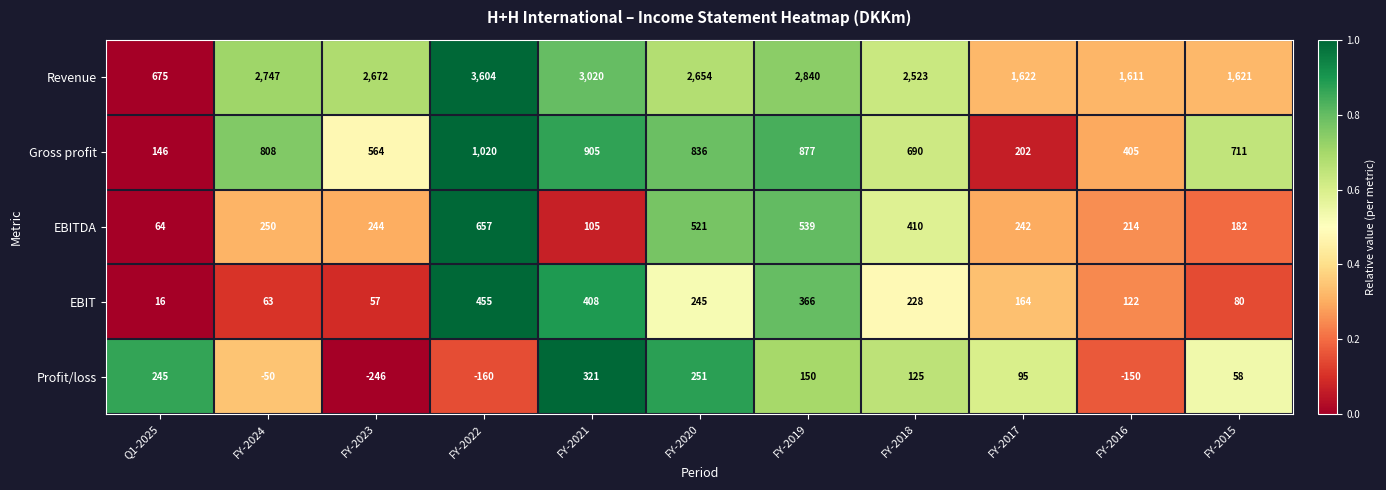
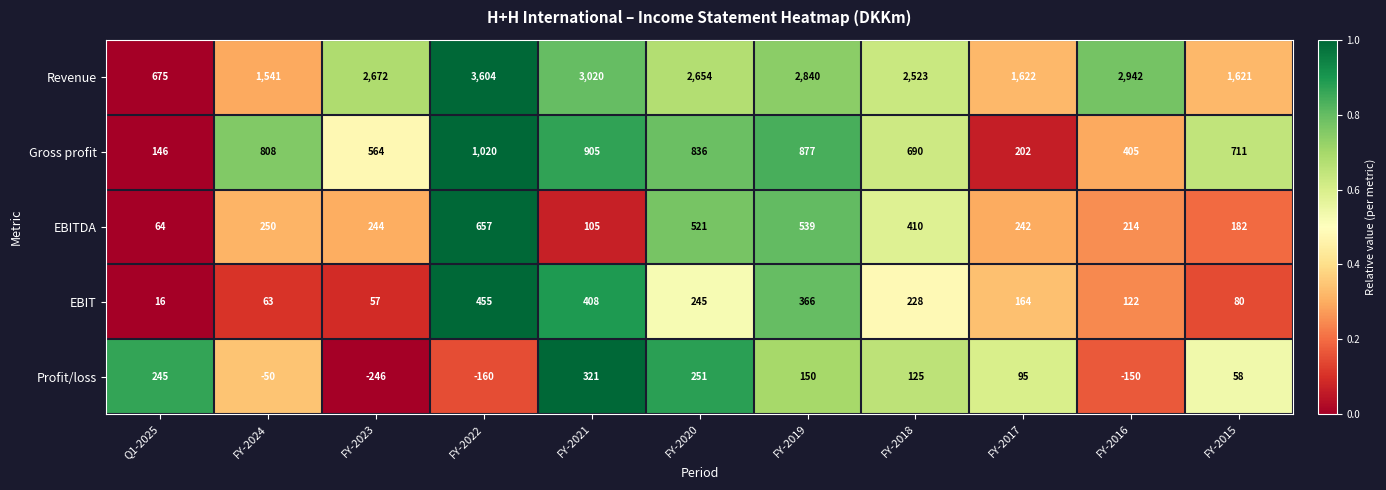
  {
    "Revenue": {
      "Q1-2025": "675",
-     "FY-2024": "2,747",
+     "FY-2024": "1,541",
      "FY-2023": "2,672",
      "FY-2022": "3,604",
      "FY-2021": "3,020",
      "FY-2020": "2,654",
      "FY-2019": "2,840",
      "FY-2018": "2,523",
      "FY-2017": "1,622",
-     "FY-2016": "1,611",
+     "FY-2016": "2,942",
      "FY-2015": "1,621"
    },
    "Gross profit": {
      "Q1-2025": "146",
      "FY-2024": "808",
      "FY-2023": "564",
      "FY-2022": "1,020",
      "FY-2021": "905",
      "FY-2020": "836",
      "FY-2019": "877",
      "FY-2018": "690",
      "FY-2017": "202",
      "FY-2016": "405",
      "FY-2015": "711"
    },
    "EBITDA": {
      "Q1-2025": "64",
      "FY-2024": "250",
      "FY-2023": "244",
      "FY-2022": "657",
      "FY-2021": "105",
      "FY-2020": "521",
      "FY-2019": "539",
      "FY-2018": "410",
      "FY-2017": "242",
      "FY-2016": "214",
      "FY-2015": "182"
    },
    "EBIT": {
      "Q1-2025": "16",
      "FY-2024": "63",
      "FY-2023": "57",
      "FY-2022": "455",
      "FY-2021": "408",
      "FY-2020": "245",
      "FY-2019": "366",
      "FY-2018": "228",
      "FY-2017": "164",
      "FY-2016": "122",
      "FY-2015": "80"
    },
    "Profit/loss": {
      "Q1-2025": "245",
      "FY-2024": "-50",
      "FY-2023": "-246",
      "FY-2022": "-160",
      "FY-2021": "321",
      "FY-2020": "251",
      "FY-2019": "150",
      "FY-2018": "125",
      "FY-2017": "95",
      "FY-2016": "-150",
      "FY-2015": "58"
    }
  }
